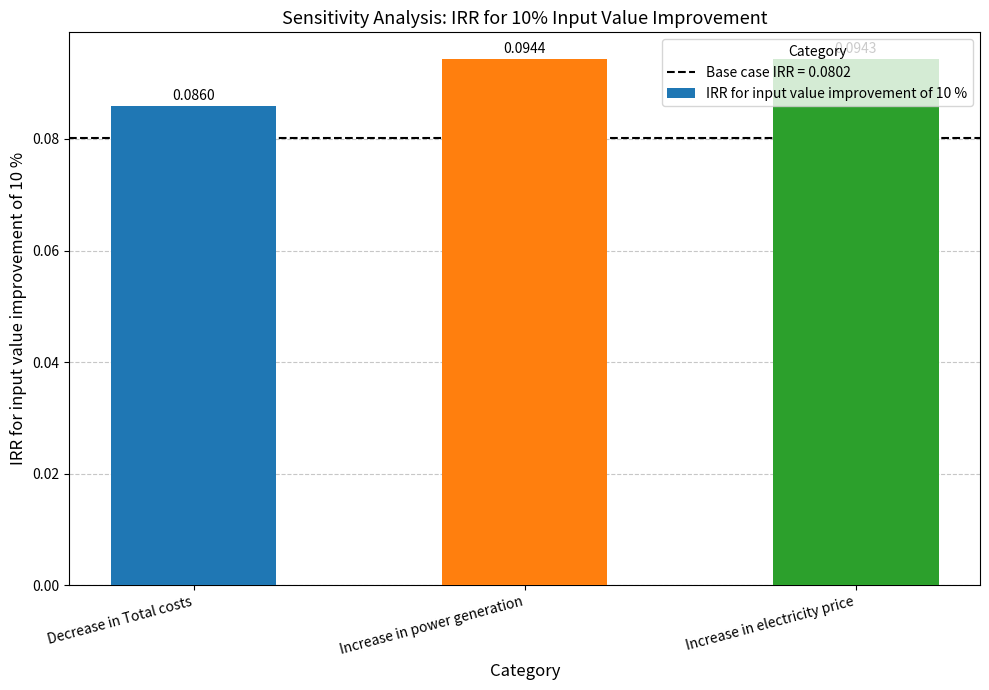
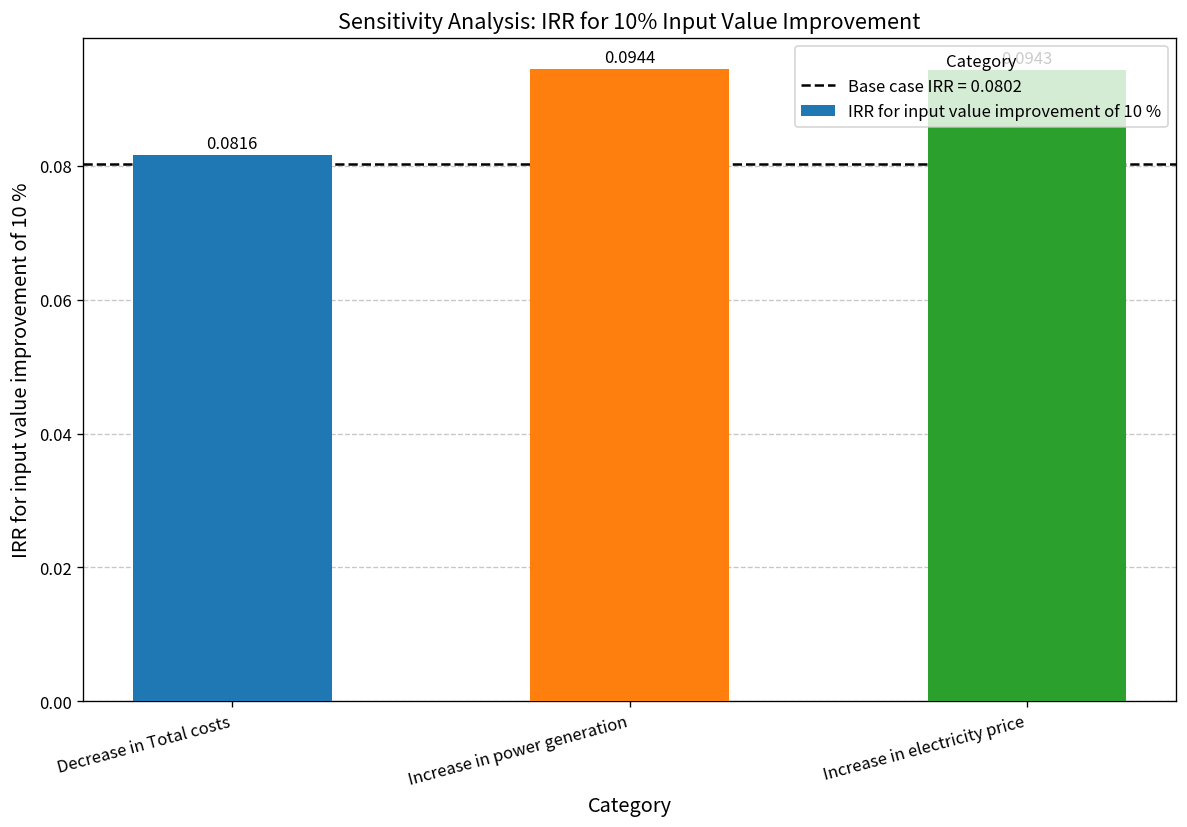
  {
-   "Decrease in Total costs": 0.0860,
+   "Decrease in Total costs": 0.0816,
    "Increase in power generation": 0.0944
  }
